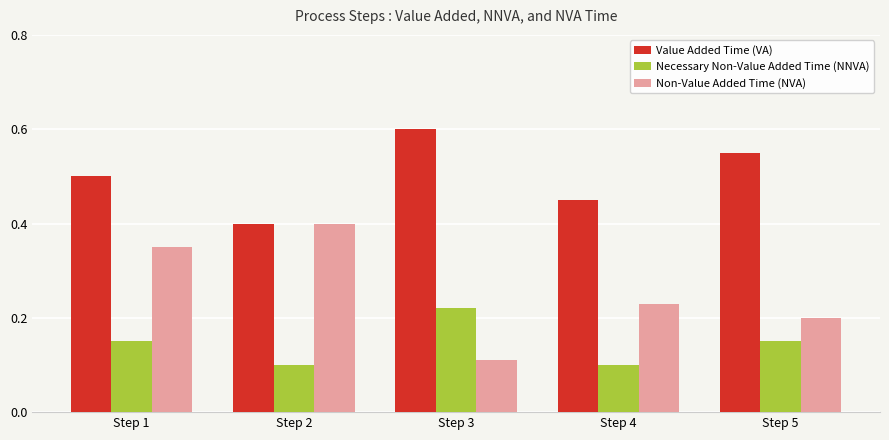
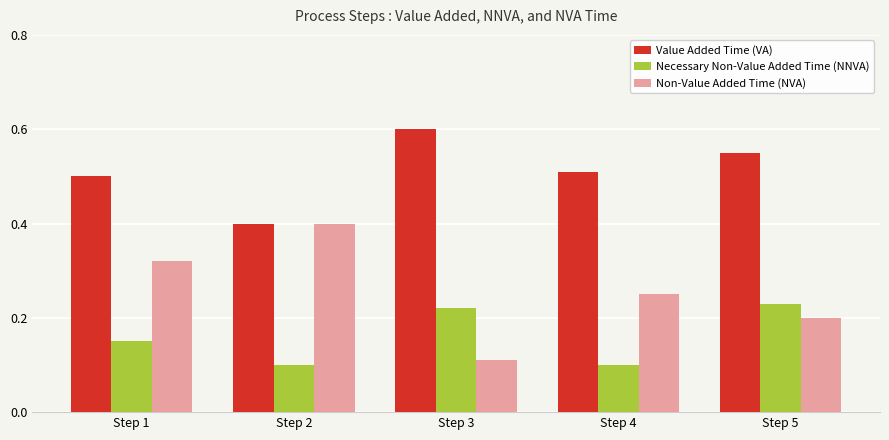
  {
    "Value Added Time (VA)": {
      "Step 1": 0.50,
      "Step 2": 0.40,
      "Step 3": 0.60,
-     "Step 4": 0.45,
+     "Step 4": 0.51,
      "Step 5": 0.55
    },
    "Necessary Non-Value Added Time (NNVA)": {
      "Step 1": 0.15,
      "Step 2": 0.10,
      "Step 3": 0.22,
      "Step 4": 0.10,
-     "Step 5": 0.15
+     "Step 5": 0.23
    },
    "Non-Value Added Time (NVA)": {
-     "Step 1": 0.35,
+     "Step 1": 0.32,
      "Step 2": 0.40,
      "Step 3": 0.11,
-     "Step 4": 0.23,
+     "Step 4": 0.25,
      "Step 5": 0.20
    }
  }
